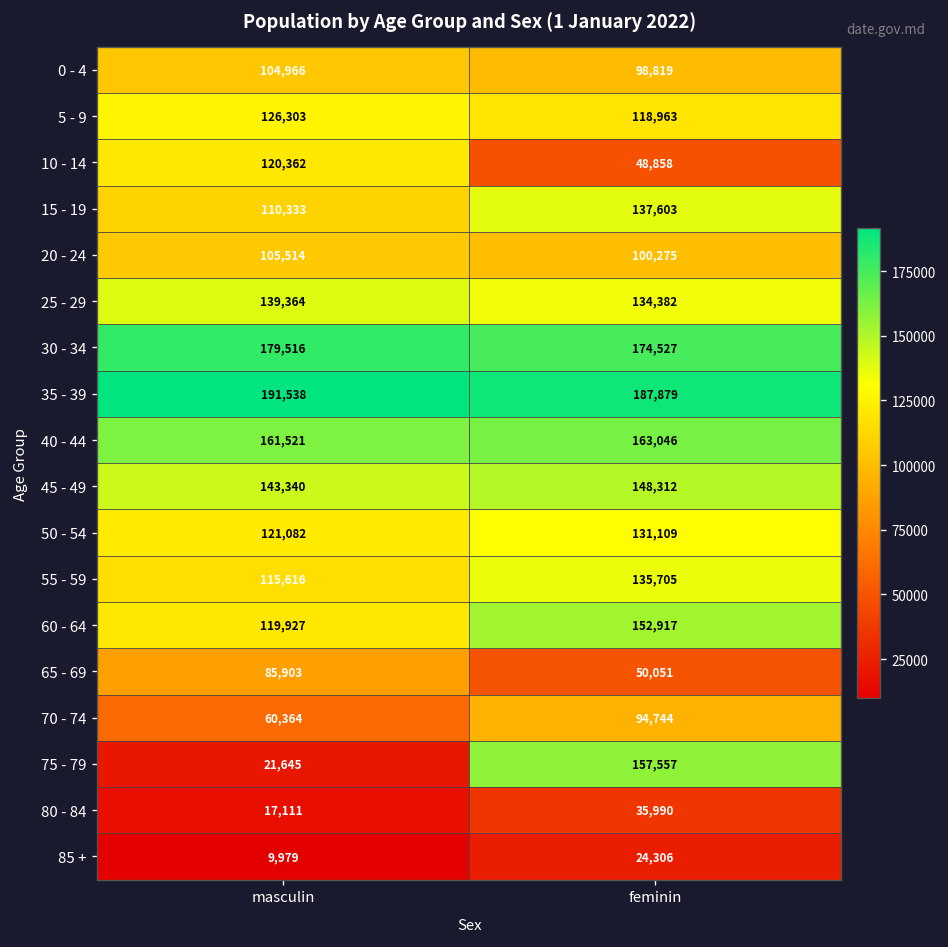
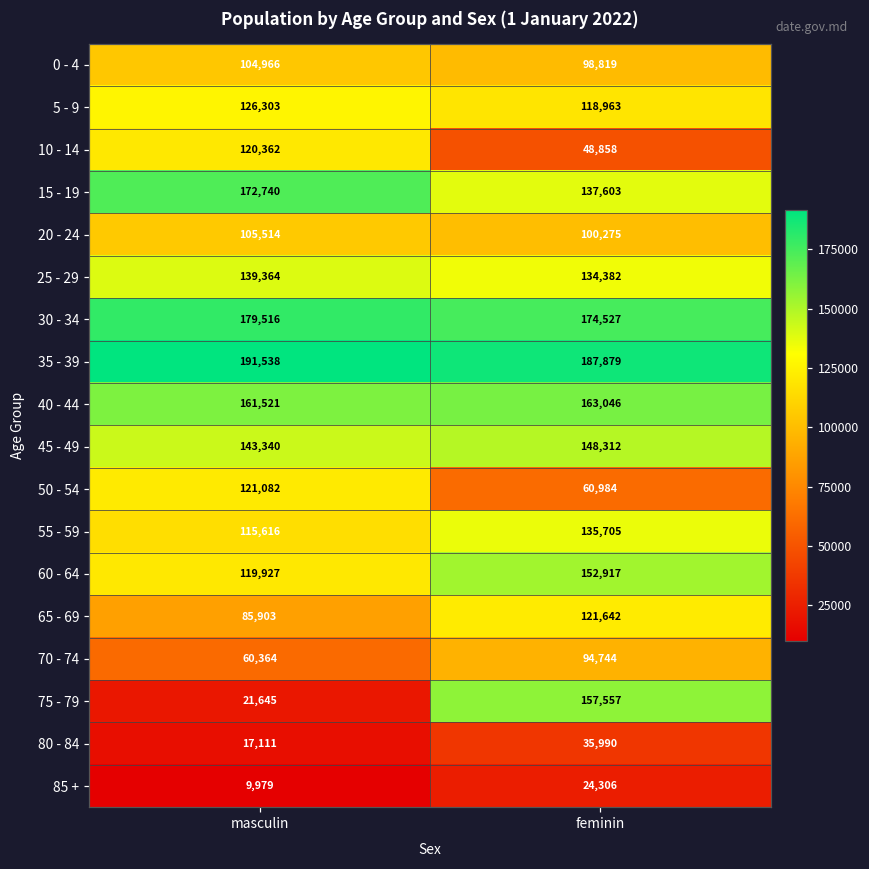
  {
    "0 - 4": {
      "masculin": "104,966",
      "feminin": "98,819"
    },
    "5 - 9": {
      "masculin": "126,303",
      "feminin": "118,963"
    },
    "10 - 14": {
      "masculin": "120,362",
      "feminin": "48,858"
    },
    "15 - 19": {
-     "masculin": "110,333",
+     "masculin": "172,740",
      "feminin": "137,603"
    },
    "20 - 24": {
      "masculin": "105,514",
      "feminin": "100,275"
    },
    "25 - 29": {
      "masculin": "139,364",
      "feminin": "134,382"
    },
    "30 - 34": {
      "masculin": "179,516",
      "feminin": "174,527"
    },
    "35 - 39": {
      "masculin": "191,538",
      "feminin": "187,879"
    },
    "40 - 44": {
      "masculin": "161,521",
      "feminin": "163,046"
    },
    "45 - 49": {
      "masculin": "143,340",
      "feminin": "148,312"
    },
    "50 - 54": {
      "masculin": "121,082",
-     "feminin": "131,109"
+     "feminin": "60,984"
    },
    "55 - 59": {
      "masculin": "115,616",
      "feminin": "135,705"
    },
    "60 - 64": {
      "masculin": "119,927",
      "feminin": "152,917"
    },
    "65 - 69": {
      "masculin": "85,903",
-     "feminin": "50,051"
+     "feminin": "121,642"
    },
    "70 - 74": {
      "masculin": "60,364",
      "feminin": "94,744"
    },
    "75 - 79": {
      "masculin": "21,645",
      "feminin": "157,557"
    },
    "80 - 84": {
      "masculin": "17,111",
      "feminin": "35,990"
    },
    "85 +": {
      "masculin": "9,979",
      "feminin": "24,306"
    }
  }
